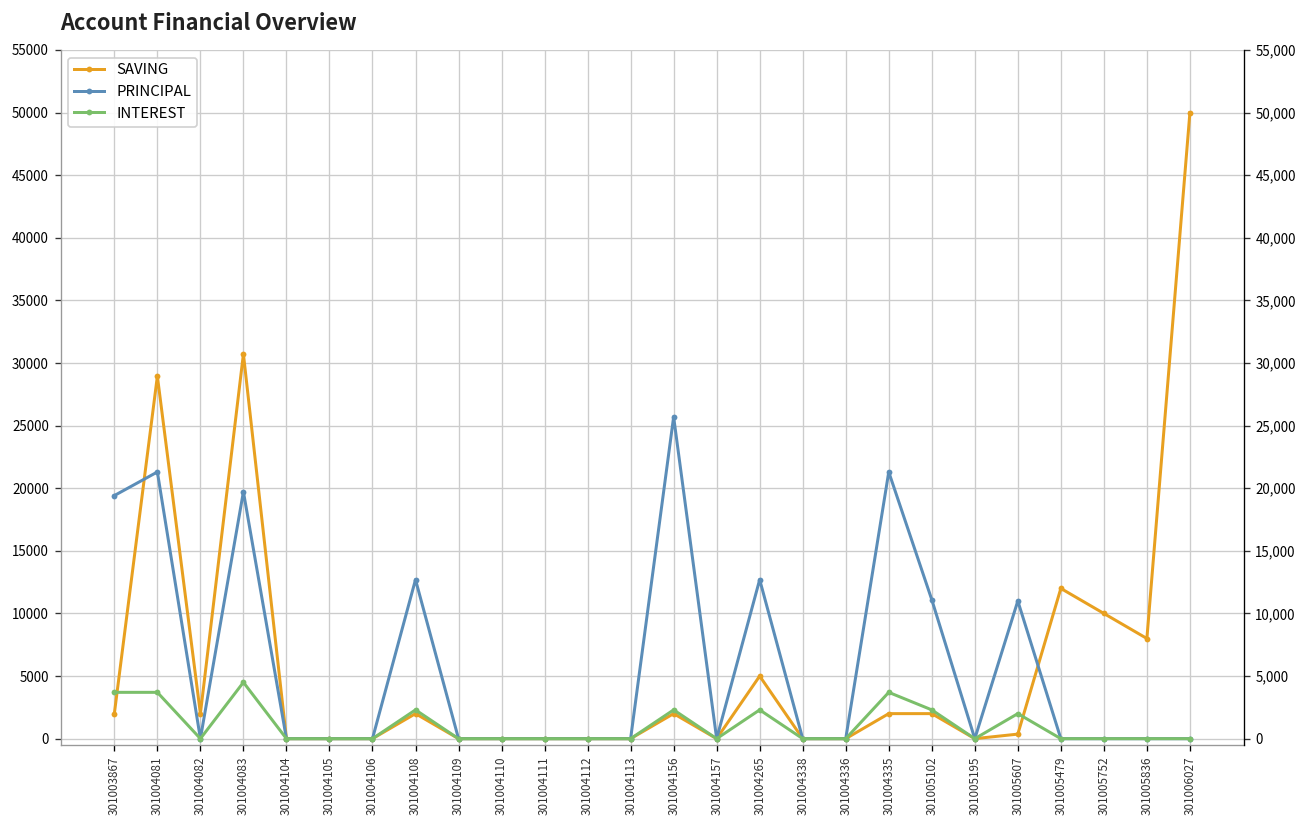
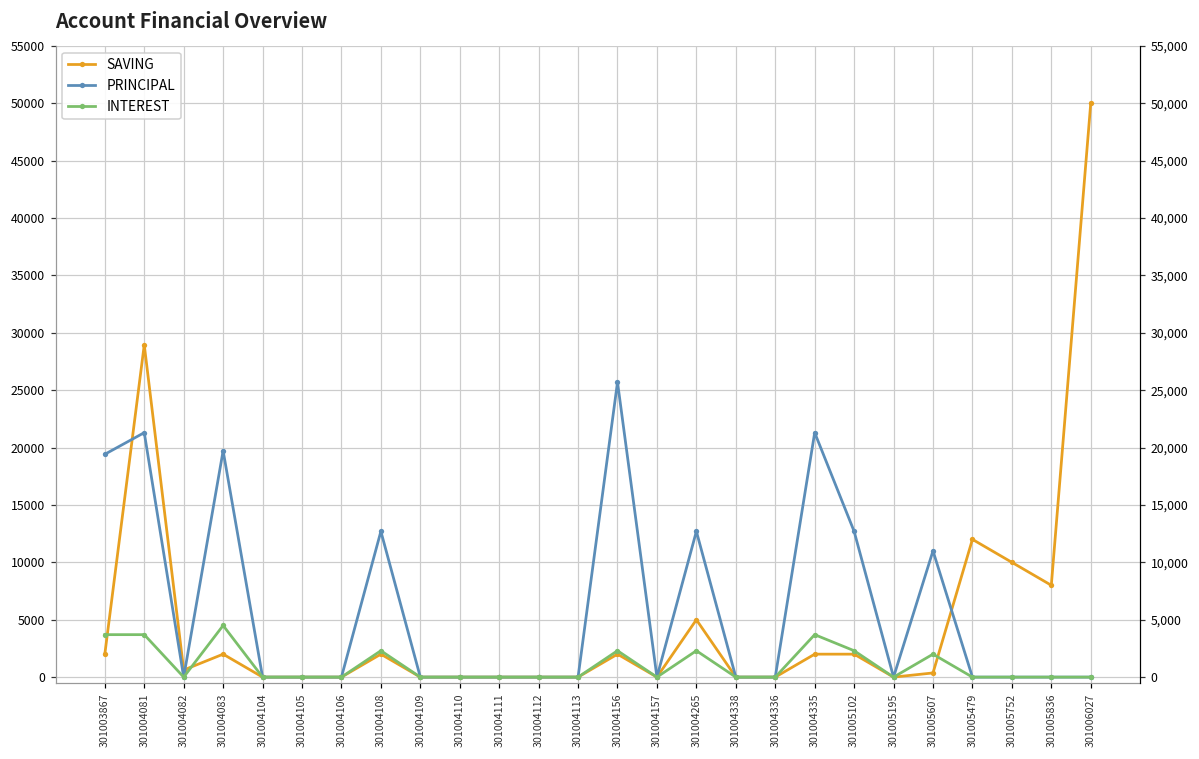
  {
    "SAVING": {
      "301003867": 2000,
      "301004081": 29000,
-     "301004082": 2000,
-     "301004083": 30700,
+     "301004082": 600,
+     "301004083": 2000,
      "301004108": 2000,
      "301004156": 2000,
      "301004265": 5000,
      "301004335": 2000,
      "301005102": 2000,
      "301005607": 400,
      "301005479": 12000,
      "301005752": 10000,
      "301005836": 8000,
      "301006027": 50000
    },
    "PRINCIPAL": {
      "301003867": 19400,
      "301004081": 21300,
      "301004083": 19700,
      "301004108": 12700,
      "301004156": 25700,
      "301004265": 12700,
      "301004335": 21300,
-     "301005102": 11100,
+     "301005102": 12700,
      "301005607": 11000
    },
    "INTEREST": {
      "301003867": 3700,
      "301004081": 3700,
      "301004083": 4500,
      "301004108": 2300,
      "301004156": 2300,
      "301004265": 2300,
      "301004335": 3700,
      "301005102": 2300,
      "301005607": 2000
    }
  }
